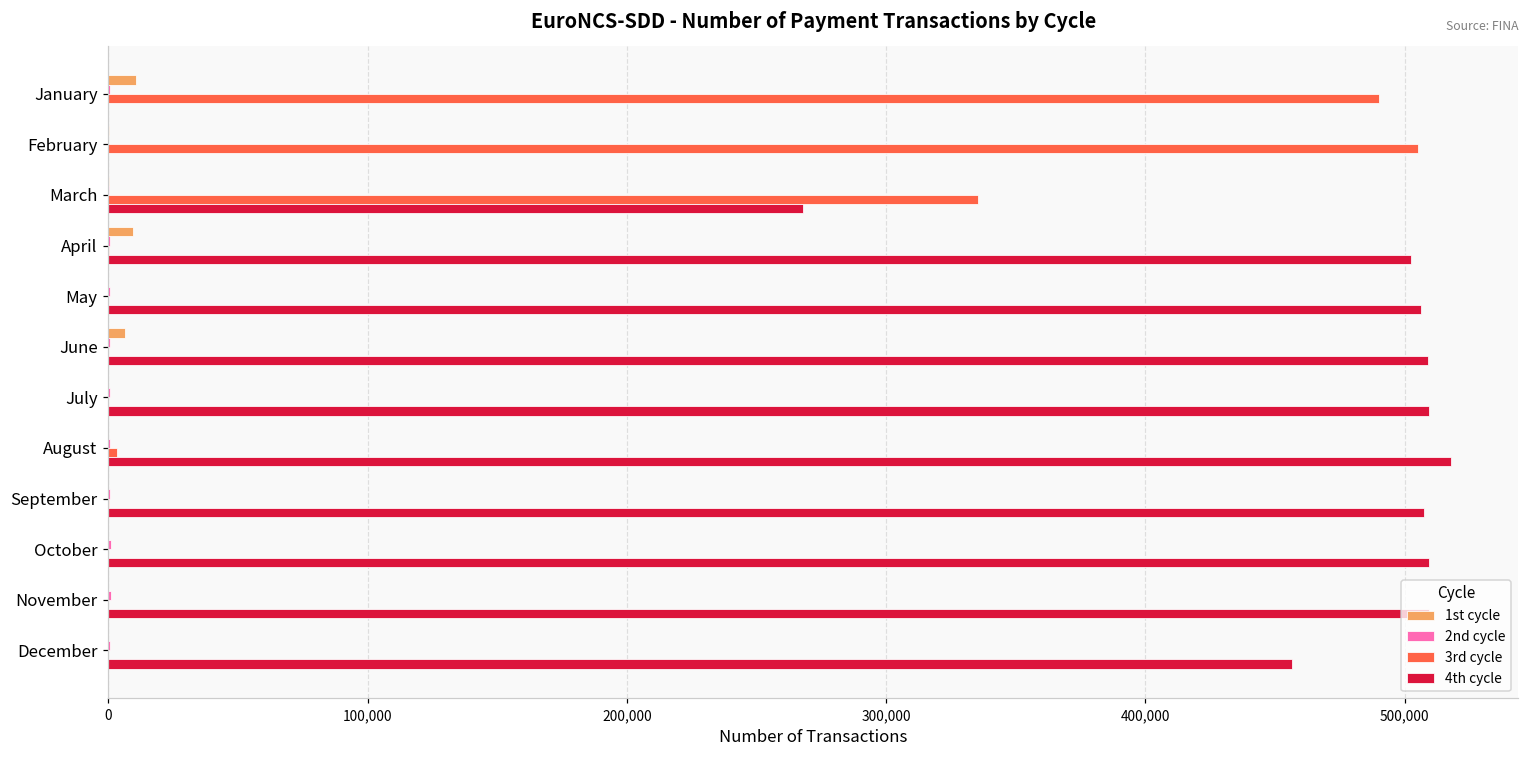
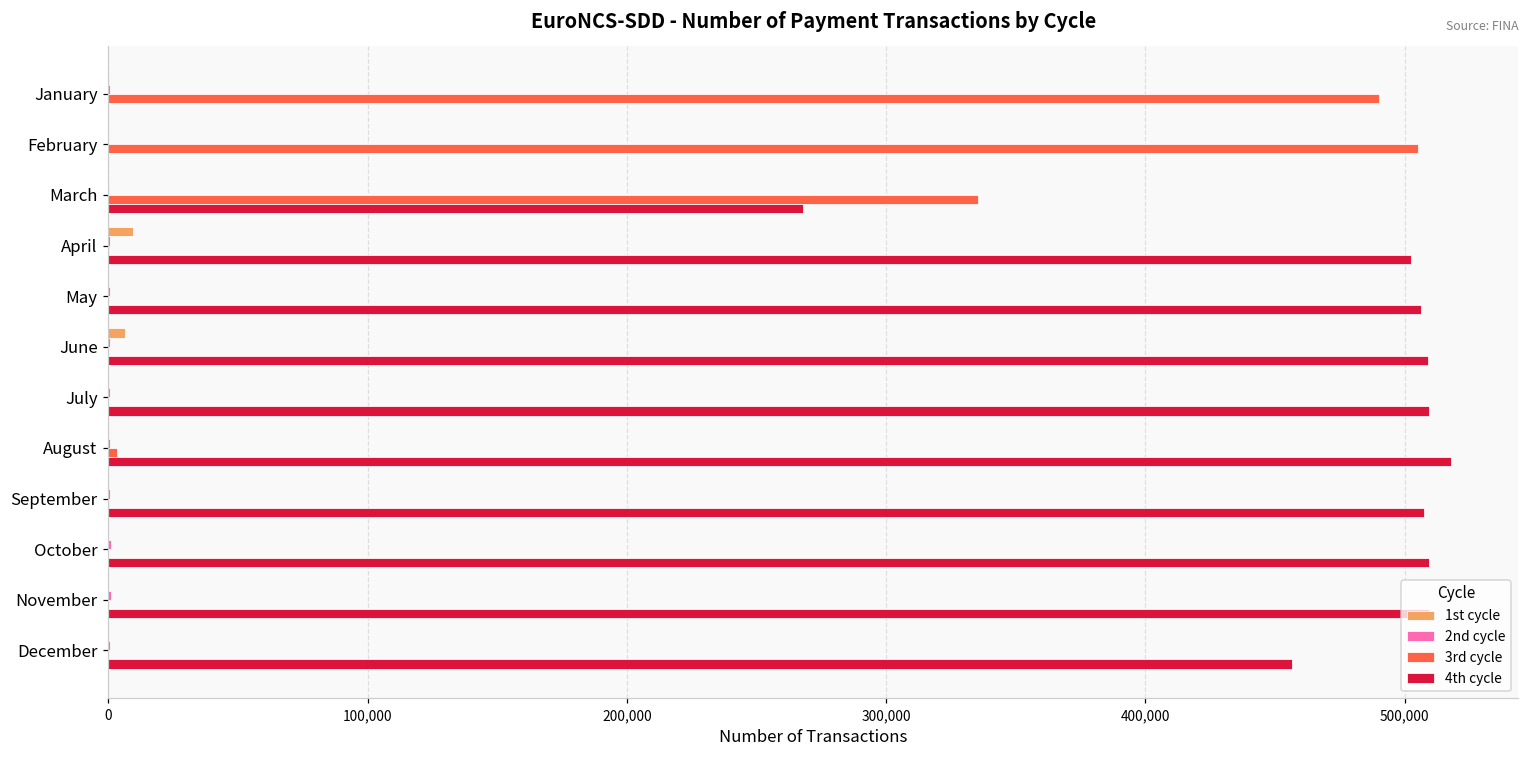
  {
    "1st cycle": {
-     "January": "11,000",
+     "January": "0",
      "April": "10,000",
      "May": "0",
      "June": "7,000",
      "July": "0"
    },
    "3rd cycle": {
      "January": "490,000",
      "February": "505,000",
      "March": "336,000",
      "August": "3,000"
    },
    "4th cycle": {
      "January": "0",
      "February": "0",
      "March": "268,000",
      "April": "503,000",
      "May": "506,000",
      "June": "509,000",
      "July": "509,000",
      "August": "518,000",
      "September": "508,000",
      "October": "510,000",
      "December": "457,000"
    }
  }
